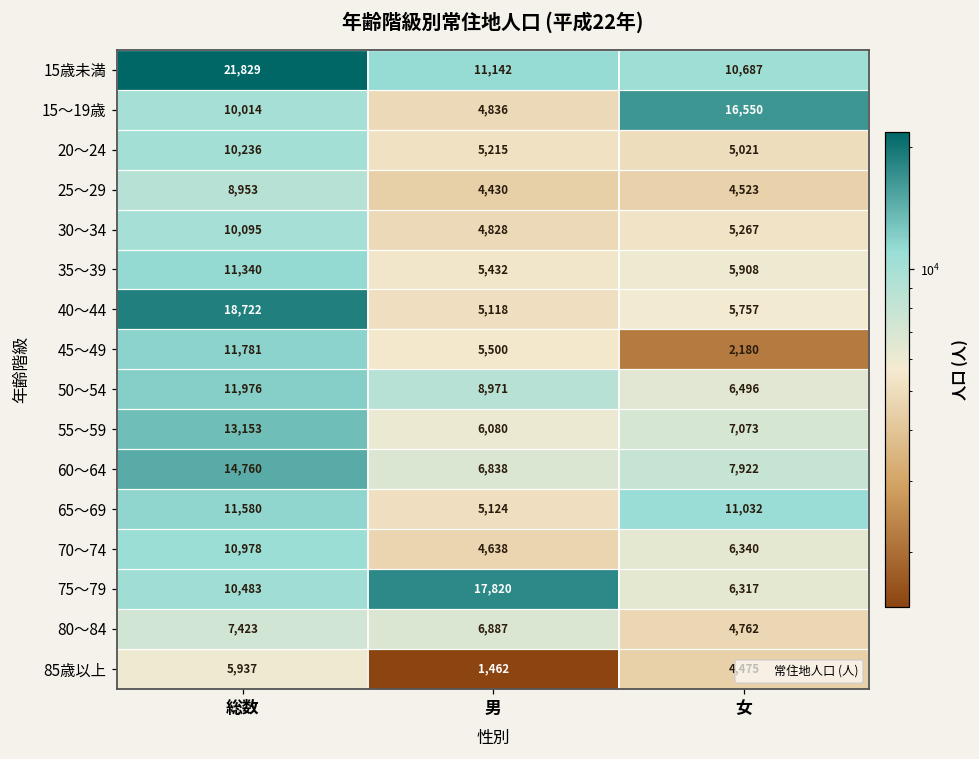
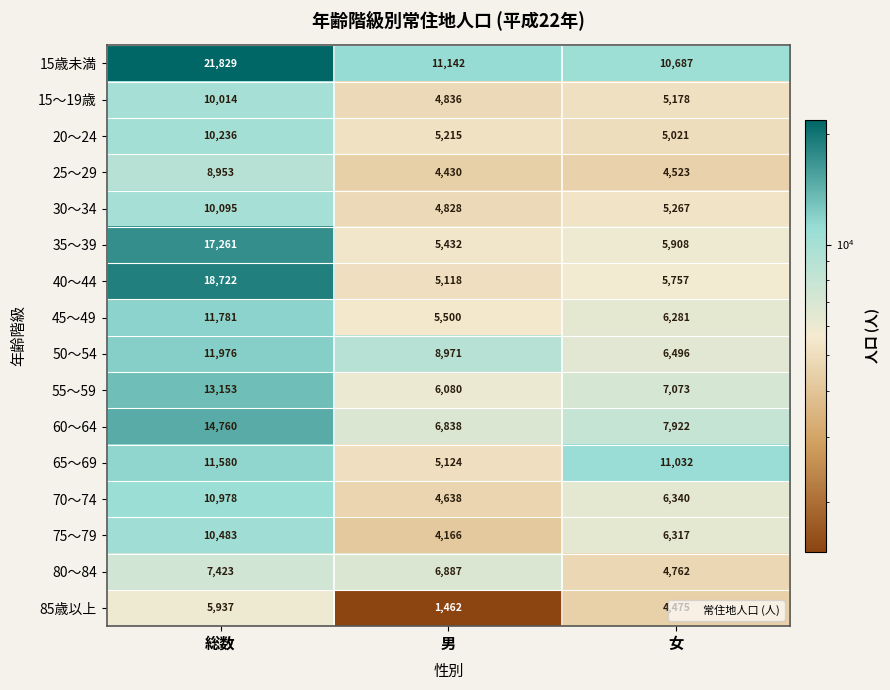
  {
    "15歳未満": {
      "総数": "21,829",
      "男": "11,142",
      "女": "10,687"
    },
    "15～19歳": {
      "総数": "10,014",
      "男": "4,836",
-     "女": "16,550"
+     "女": "5,178"
    },
    "20～24": {
      "総数": "10,236",
      "男": "5,215",
      "女": "5,021"
    },
    "25～29": {
      "総数": "8,953",
      "男": "4,430",
      "女": "4,523"
    },
    "30～34": {
      "総数": "10,095",
      "男": "4,828",
      "女": "5,267"
    },
    "35～39": {
-     "総数": "11,340",
+     "総数": "17,261",
      "男": "5,432",
      "女": "5,908"
    },
    "40～44": {
      "総数": "18,722",
      "男": "5,118",
      "女": "5,757"
    },
    "45～49": {
      "総数": "11,781",
      "男": "5,500",
-     "女": "2,180"
+     "女": "6,281"
    },
    "50～54": {
      "総数": "11,976",
      "男": "8,971",
      "女": "6,496"
    },
    "55～59": {
      "総数": "13,153",
      "男": "6,080",
      "女": "7,073"
    },
    "60～64": {
      "総数": "14,760",
      "男": "6,838",
      "女": "7,922"
    },
    "65～69": {
      "総数": "11,580",
      "男": "5,124",
      "女": "11,032"
    },
    "70～74": {
      "総数": "10,978",
      "男": "4,638",
      "女": "6,340"
    },
    "75～79": {
      "総数": "10,483",
-     "男": "17,820",
+     "男": "4,166",
      "女": "6,317"
    },
    "80～84": {
      "総数": "7,423",
      "男": "6,887",
      "女": "4,762"
    },
    "85歳以上": {
      "総数": "5,937",
      "男": "1,462"
    }
  }
